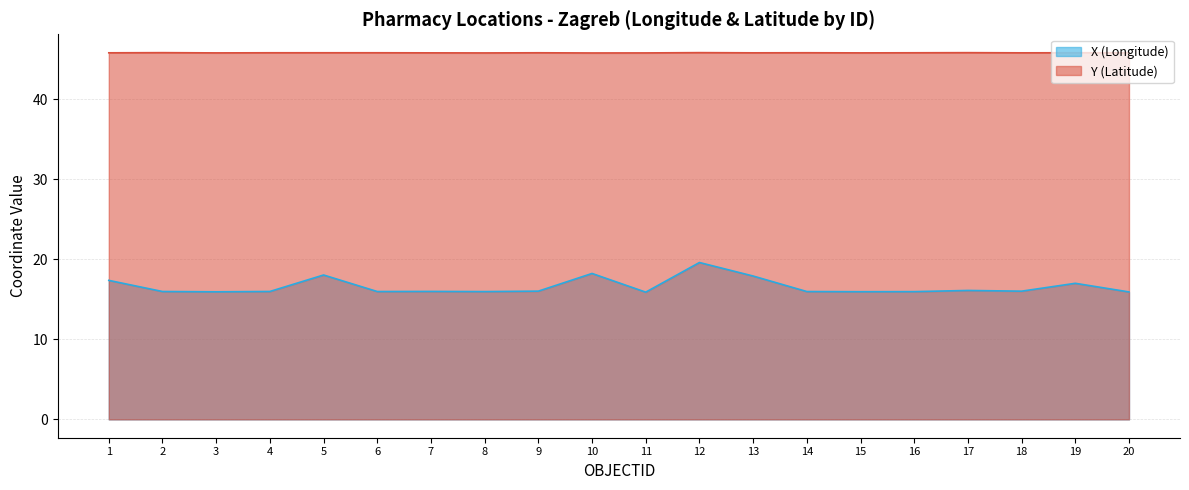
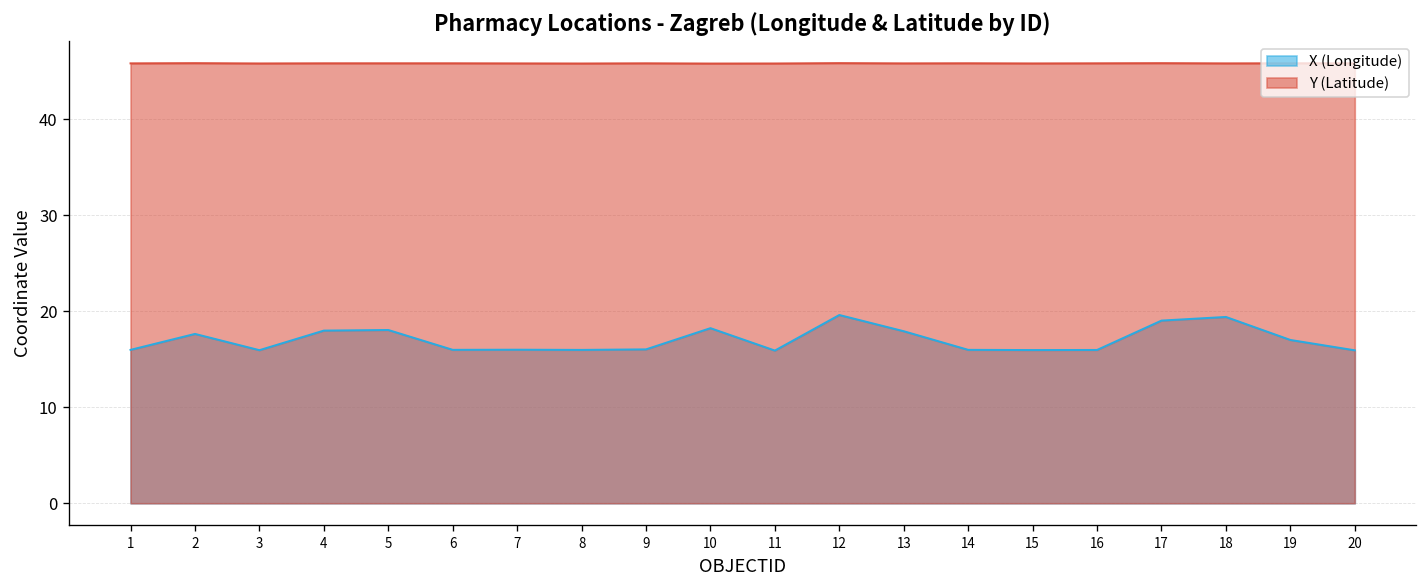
  {
    "X (Longitude)": {
-     "1": 17,
-     "2": 16,
+     "1": 16,
+     "2": 18,
      "3": 16,
-     "4": 16,
+     "4": 18,
      "5": 18,
      "6": 16,
      "7": 16,
      "8": 16,
      "9": 16,
      "10": 18,
      "11": 16,
      "12": 20,
      "13": 18,
      "14": 16,
      "15": 16,
      "16": 16,
-     "17": 16,
-     "18": 16,
+     "17": 19,
+     "18": 19,
      "19": 17,
      "20": 16
    },
    "Y (Latitude)": {
      "1": 46,
      "2": 46,
      "3": 46,
      "4": 46,
      "5": 46,
      "6": 46,
      "7": 46,
      "8": 46,
      "9": 46,
      "10": 46,
      "11": 46,
      "12": 46,
      "13": 46,
      "14": 46,
      "15": 46,
      "16": 46,
      "17": 46,
      "18": 46
    }
  }
